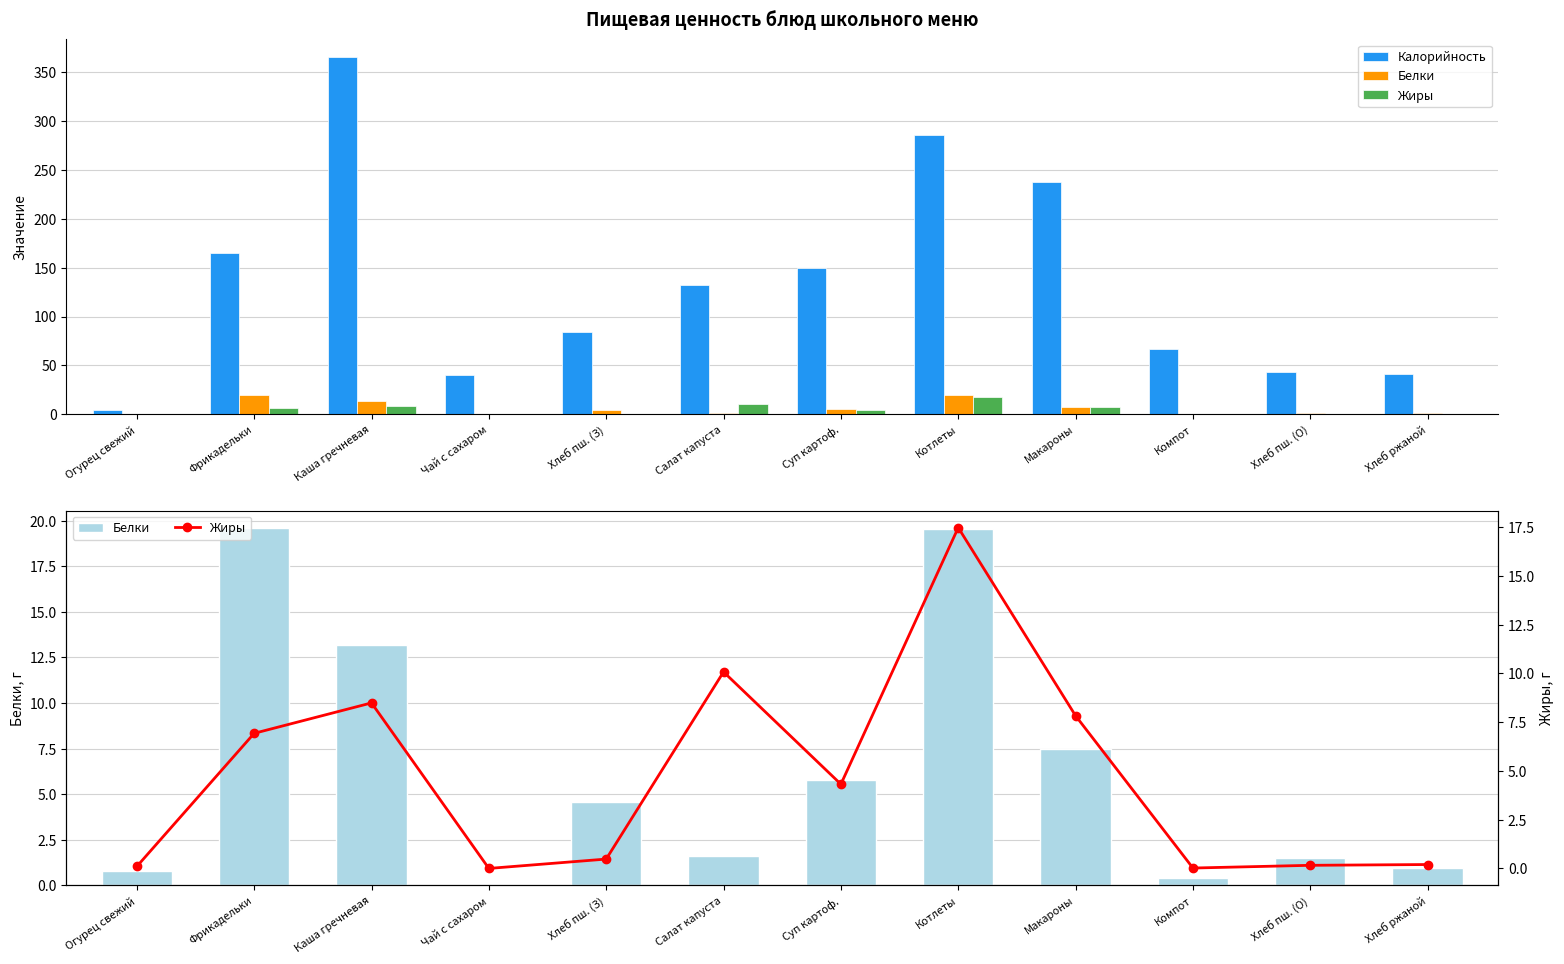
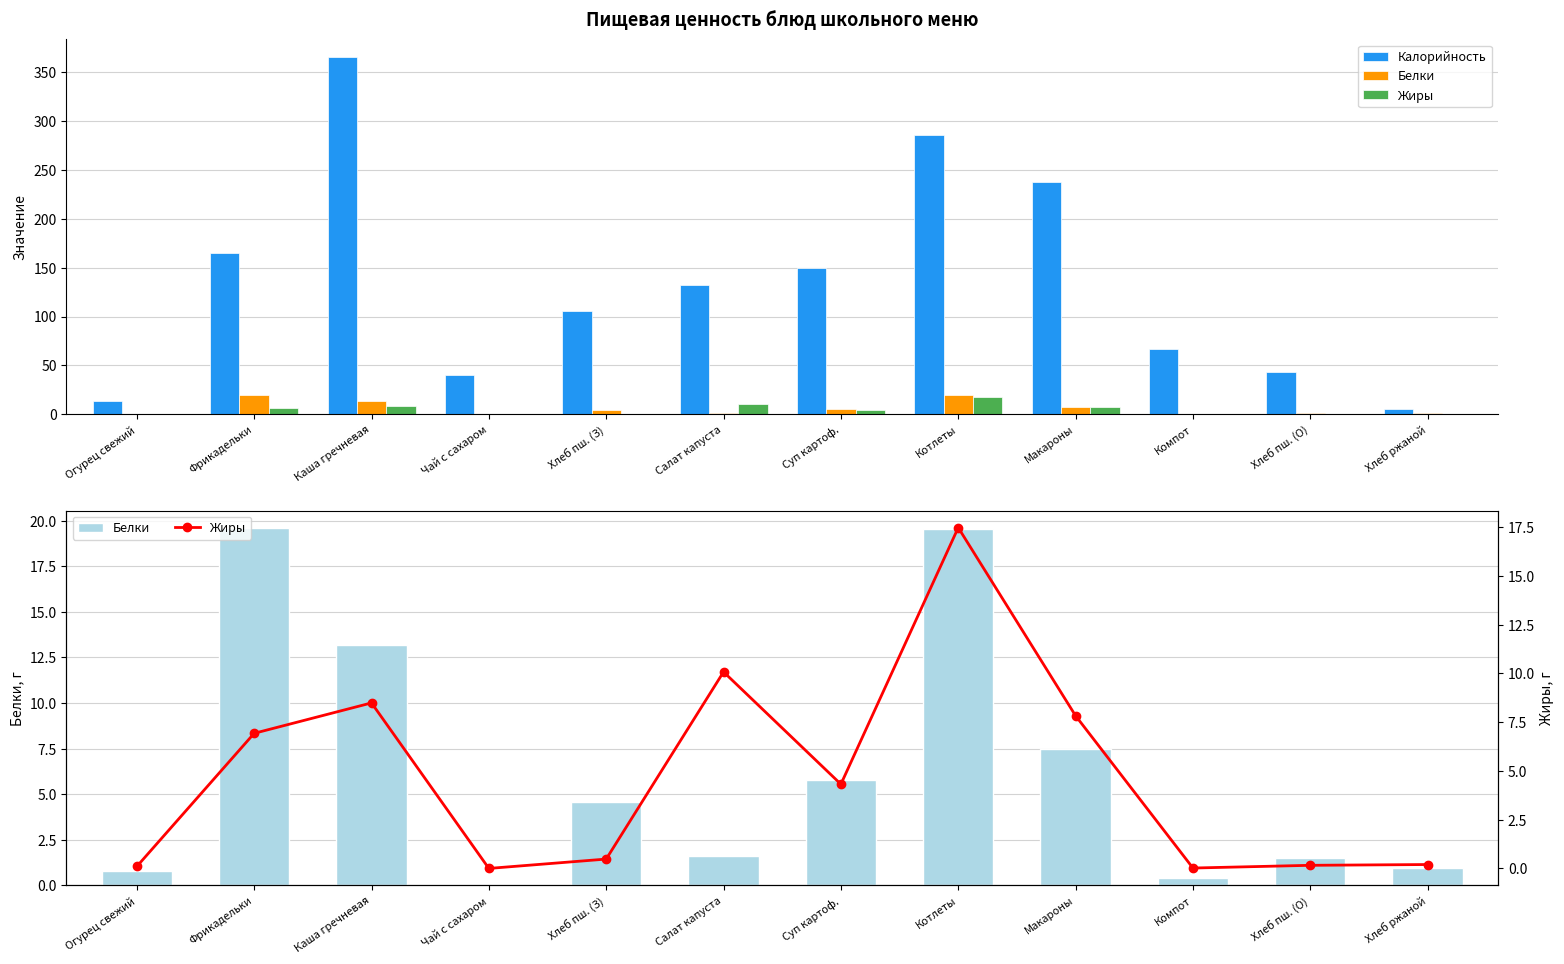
  {
    "Пищевая ценность блюд школьного меню": {
      "Калорийность": {
-       "Огурец свежий": 0,
+       "Огурец свежий": 10,
        "Фрикадельки": 170,
        "Каша гречневая": 370,
        "Чай с сахаром": 40,
-       "Хлеб пш. (З)": 80,
+       "Хлеб пш. (З)": 110,
        "Салат капуста": 130,
        "Суп картоф.": 150,
        "Котлеты": 290,
        "Макароны": 240,
        "Компот": 70,
        "Хлеб пш. (О)": 40,
-       "Хлеб ржаной": 40
+       "Хлеб ржаной": 10
      }
    }
  }
